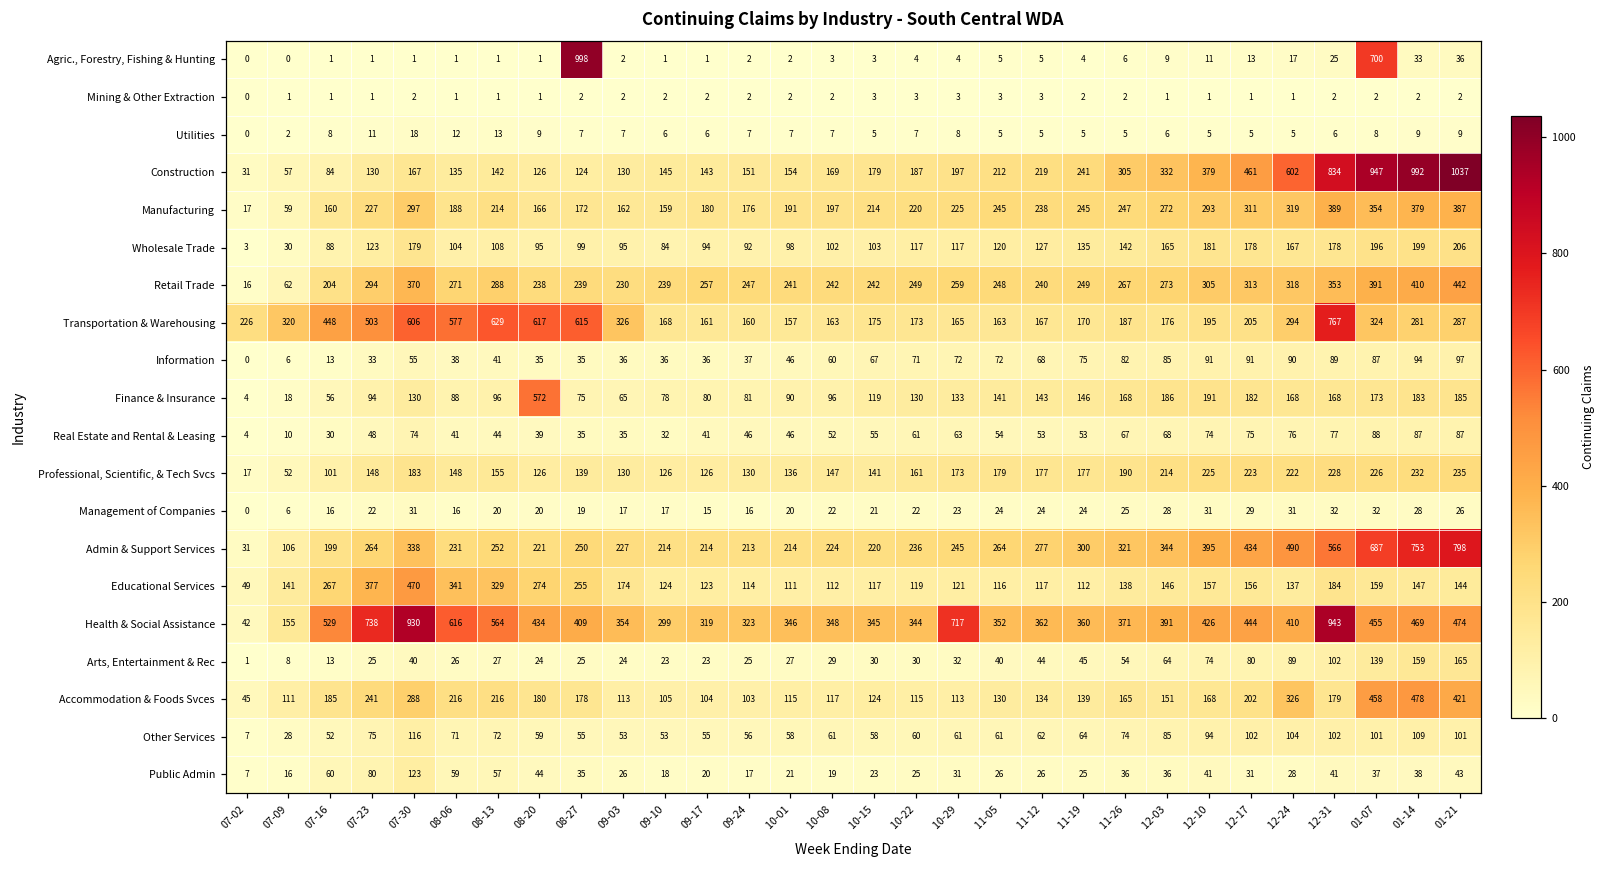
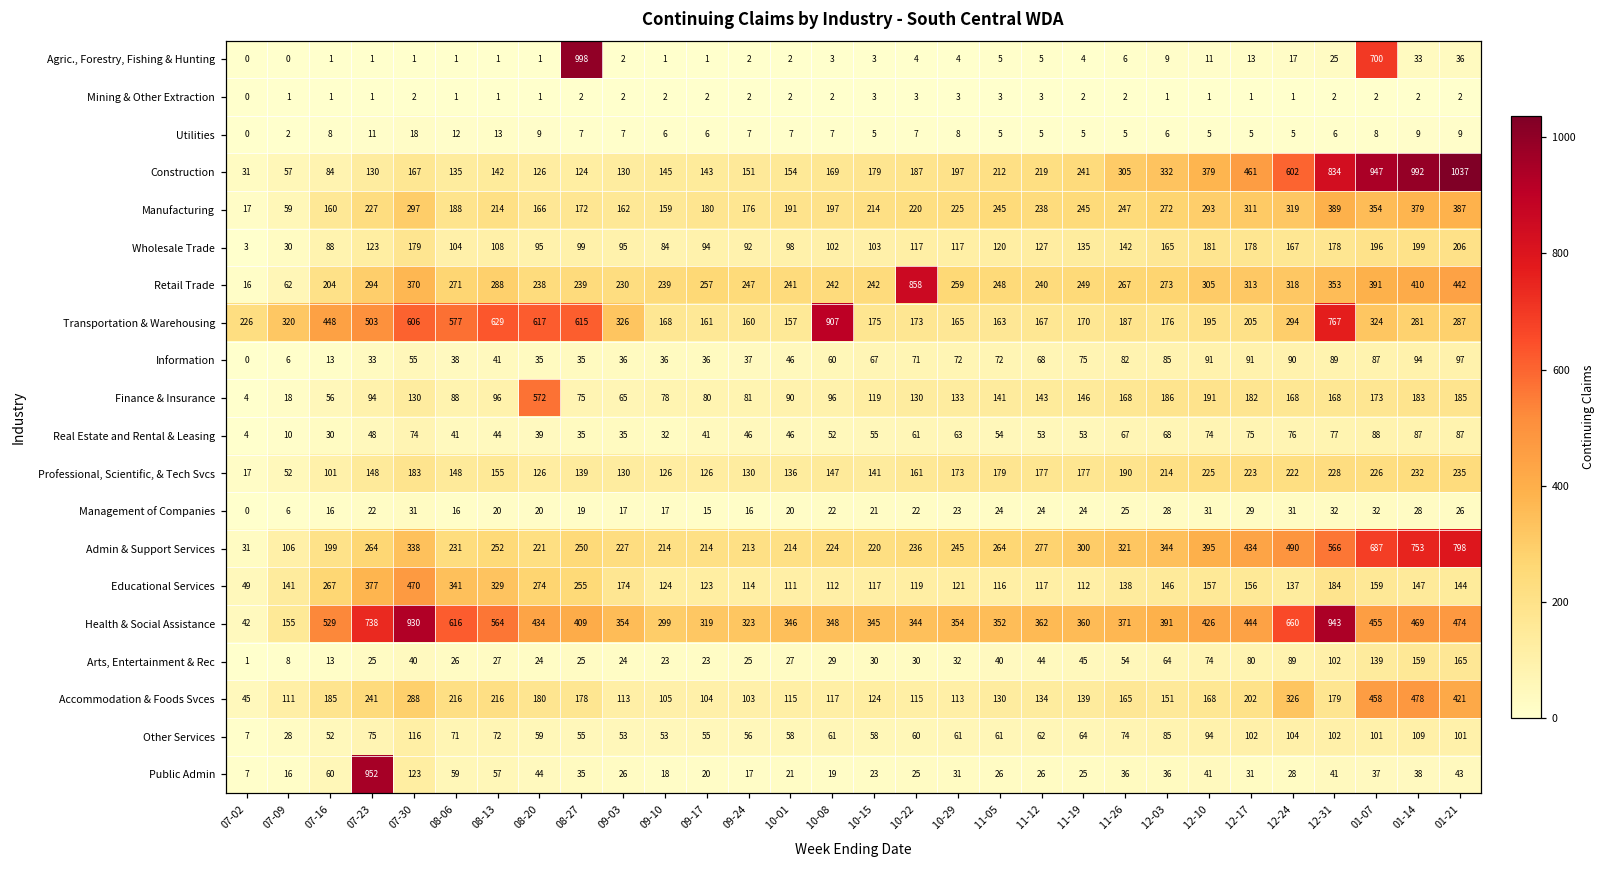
  {
    "Retail Trade": {
      "07-02": 16,
      "07-09": 62,
      "07-16": 204,
      "07-23": 294,
      "07-30": 370,
      "08-06": 271,
      "08-13": 288,
      "08-20": 238,
      "08-27": 239,
      "09-03": 230,
      "09-10": 239,
      "09-17": 257,
      "09-24": 247,
      "10-01": 241,
      "10-08": 242,
      "10-15": 242,
-     "10-22": 249,
+     "10-22": 858,
      "10-29": 259,
      "11-05": 248,
      "11-12": 240,
      "11-19": 249,
      "11-26": 267,
      "12-03": 273,
      "12-10": 305,
      "12-17": 313,
      "12-24": 318,
      "12-31": 353,
      "01-07": 391,
      "01-14": 410,
      "01-21": 442
    },
    "Transportation & Warehousing": {
      "07-02": 226,
      "07-09": 320,
      "07-16": 448,
      "07-23": 503,
      "07-30": 606,
      "08-06": 577,
      "08-13": 629,
      "08-20": 617,
      "08-27": 615,
      "09-03": 326,
      "09-10": 168,
      "09-17": 161,
      "09-24": 160,
      "10-01": 157,
-     "10-08": 163,
+     "10-08": 907,
      "10-15": 175,
      "10-22": 173,
      "10-29": 165,
      "11-05": 163,
      "11-12": 167,
      "11-19": 170,
      "11-26": 187,
      "12-03": 176,
      "12-10": 195,
      "12-17": 205,
      "12-24": 294,
      "12-31": 767,
      "01-07": 324,
      "01-14": 281,
      "01-21": 287
    },
    "Health & Social Assistance": {
      "07-02": 42,
      "07-09": 155,
      "07-16": 529,
      "07-23": 738,
      "07-30": 930,
      "08-06": 616,
      "08-13": 564,
      "08-20": 434,
      "08-27": 409,
      "09-03": 354,
      "09-10": 299,
      "09-17": 319,
      "09-24": 323,
      "10-01": 346,
      "10-08": 348,
      "10-15": 345,
      "10-22": 344,
-     "10-29": 717,
+     "10-29": 354,
      "11-05": 352,
      "11-12": 362,
      "11-19": 360,
      "11-26": 371,
      "12-03": 391,
      "12-10": 426,
      "12-17": 444,
-     "12-24": 410,
+     "12-24": 660,
      "12-31": 943,
      "01-07": 455,
      "01-14": 469,
      "01-21": 474
    },
    "Public Admin": {
      "07-02": 7,
      "07-09": 16,
      "07-16": 60,
-     "07-23": 80,
+     "07-23": 952,
      "07-30": 123,
      "08-06": 59,
      "08-13": 57,
      "08-20": 44,
      "08-27": 35,
      "09-03": 26,
      "09-10": 18,
      "09-17": 20,
      "09-24": 17,
      "10-01": 21,
      "10-08": 19,
      "10-15": 23,
      "10-22": 25,
      "10-29": 31,
      "11-05": 26,
      "11-12": 26,
      "11-19": 25,
      "11-26": 36,
      "12-03": 36,
      "12-10": 41,
      "12-17": 31,
      "12-24": 28,
      "12-31": 41,
      "01-07": 37,
      "01-14": 38,
      "01-21": 43
    }
  }
